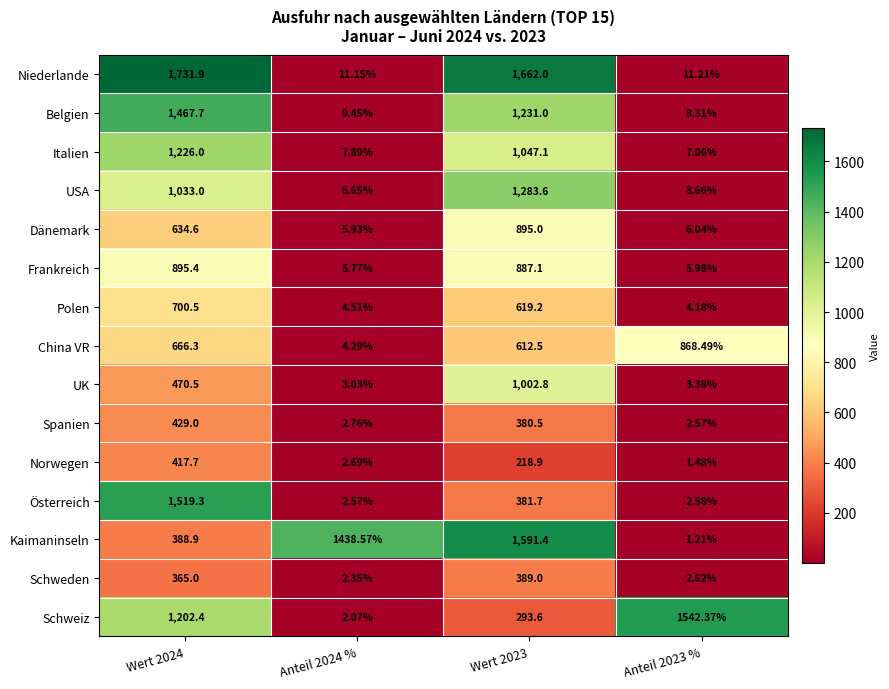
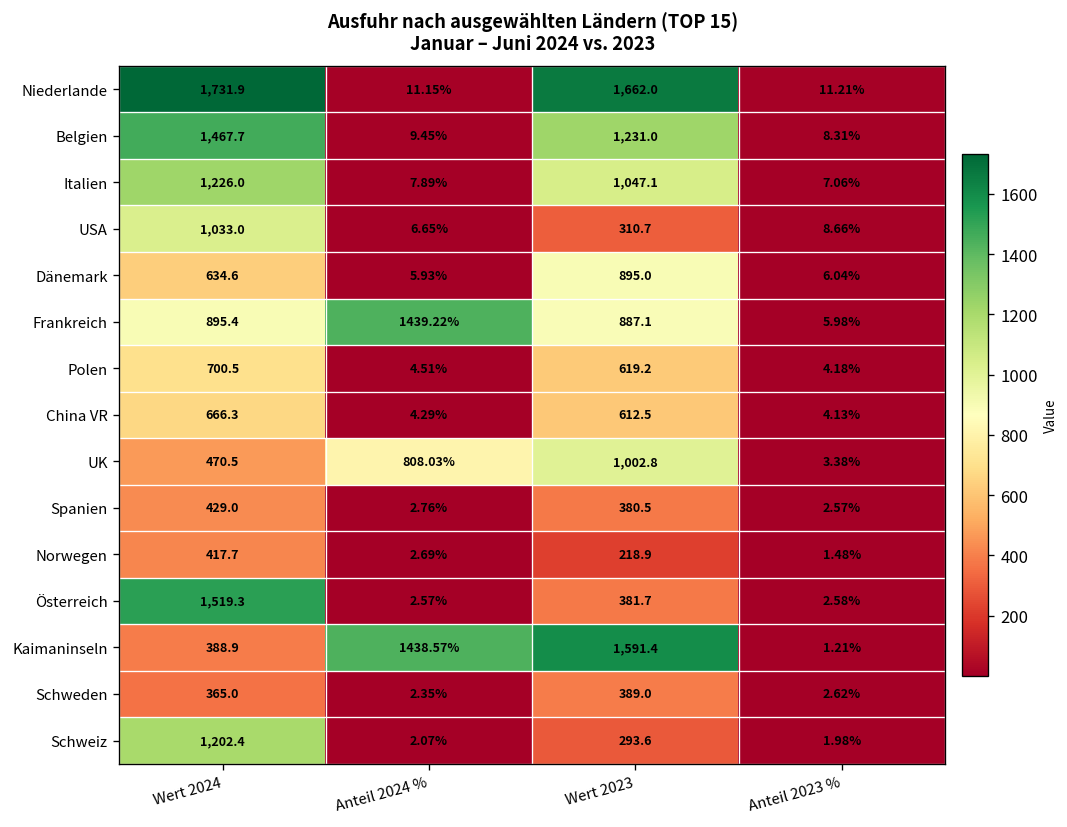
  {
    "Niederlande": {
      "Wert 2024": "1,731.9",
      "Anteil 2024 %": "11.15%",
      "Wert 2023": "1,662.0",
      "Anteil 2023 %": "11.21%"
    },
    "Belgien": {
      "Wert 2024": "1,467.7",
      "Anteil 2024 %": "9.45%",
      "Wert 2023": "1,231.0",
      "Anteil 2023 %": "8.31%"
    },
    "Italien": {
      "Wert 2024": "1,226.0",
      "Anteil 2024 %": "7.89%",
      "Wert 2023": "1,047.1",
      "Anteil 2023 %": "7.06%"
    },
    "USA": {
      "Wert 2024": "1,033.0",
      "Anteil 2024 %": "6.65%",
-     "Wert 2023": "1,283.6",
+     "Wert 2023": "310.7",
      "Anteil 2023 %": "8.66%"
    },
    "Dänemark": {
      "Wert 2024": "634.6",
      "Anteil 2024 %": "5.93%",
      "Wert 2023": "895.0",
      "Anteil 2023 %": "6.04%"
    },
    "Frankreich": {
      "Wert 2024": "895.4",
-     "Anteil 2024 %": "5.77%",
+     "Anteil 2024 %": "1439.22%",
      "Wert 2023": "887.1",
      "Anteil 2023 %": "5.98%"
    },
    "Polen": {
      "Wert 2024": "700.5",
      "Anteil 2024 %": "4.51%",
      "Wert 2023": "619.2",
      "Anteil 2023 %": "4.18%"
    },
    "China VR": {
      "Wert 2024": "666.3",
      "Anteil 2024 %": "4.29%",
      "Wert 2023": "612.5",
-     "Anteil 2023 %": "868.49%"
+     "Anteil 2023 %": "4.13%"
    },
    "UK": {
      "Wert 2024": "470.5",
-     "Anteil 2024 %": "3.03%",
+     "Anteil 2024 %": "808.03%",
      "Wert 2023": "1,002.8",
      "Anteil 2023 %": "3.38%"
    },
    "Spanien": {
      "Wert 2024": "429.0",
      "Anteil 2024 %": "2.76%",
      "Wert 2023": "380.5",
      "Anteil 2023 %": "2.57%"
    },
    "Norwegen": {
      "Wert 2024": "417.7",
      "Anteil 2024 %": "2.69%",
      "Wert 2023": "218.9",
      "Anteil 2023 %": "1.48%"
    },
    "Österreich": {
      "Wert 2024": "1,519.3",
      "Anteil 2024 %": "2.57%",
      "Wert 2023": "381.7",
      "Anteil 2023 %": "2.58%"
    },
    "Kaimaninseln": {
      "Wert 2024": "388.9",
      "Anteil 2024 %": "1438.57%",
      "Wert 2023": "1,591.4",
      "Anteil 2023 %": "1.21%"
    },
    "Schweden": {
      "Wert 2024": "365.0",
      "Anteil 2024 %": "2.35%",
      "Wert 2023": "389.0",
      "Anteil 2023 %": "2.62%"
    },
    "Schweiz": {
      "Wert 2024": "1,202.4",
      "Anteil 2024 %": "2.07%",
      "Wert 2023": "293.6",
-     "Anteil 2023 %": "1542.37%"
+     "Anteil 2023 %": "1.98%"
    }
  }
